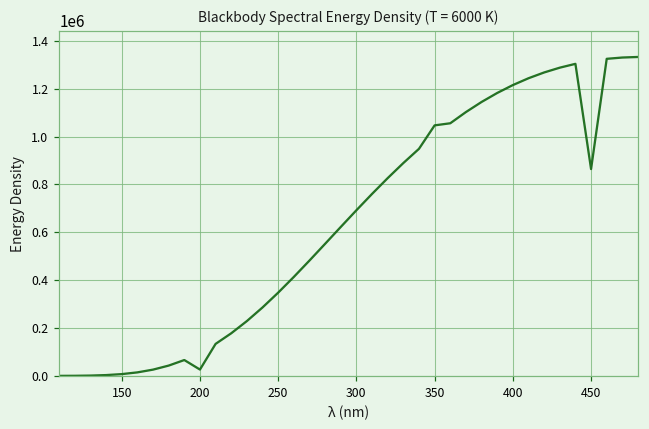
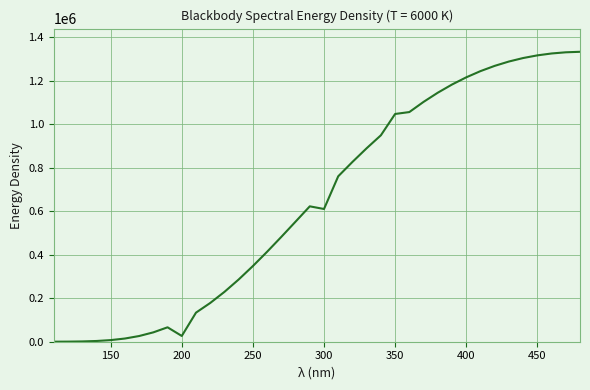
  {
    "150": 10000,
    "200": 30000,
    "250": 350000,
-   "300": 690000,
+   "300": 610000,
    "350": 1050000,
    "400": 1220000,
-   "450": 860000
+   "450": 1320000
  }
